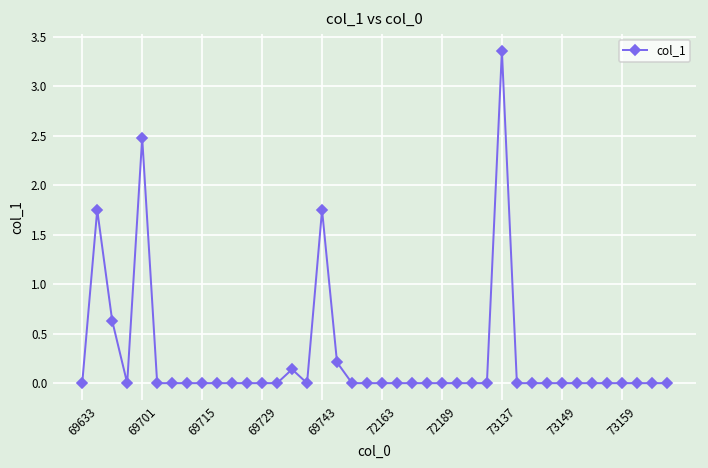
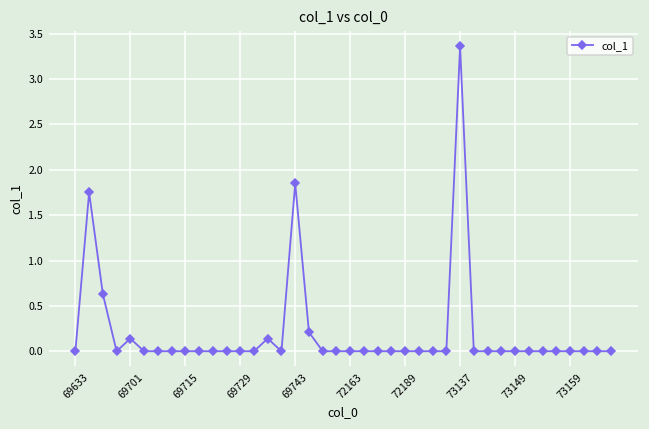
  {
    "69633": 0.0,
-   "69701": 2.5,
+   "69701": 0.1,
    "69715": 0.0,
    "69729": 0.0,
-   "69743": 1.8,
+   "69743": 1.9,
    "72163": 0.0,
    "72189": 0.0,
    "73137": 3.4,
    "73149": 0.0,
    "73159": 0.0
  }
